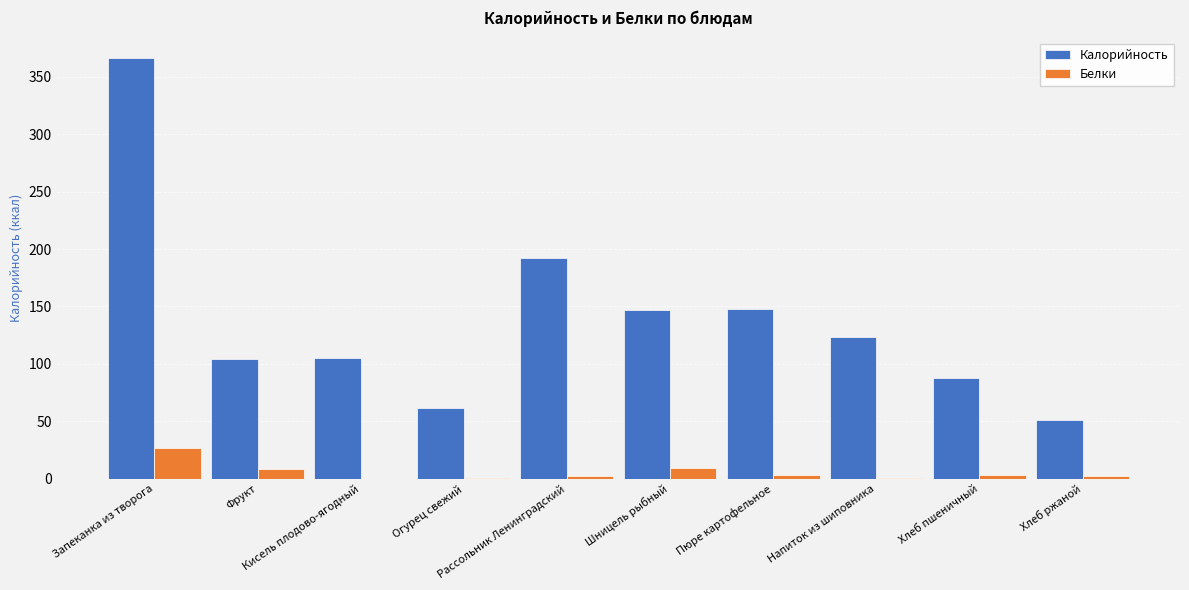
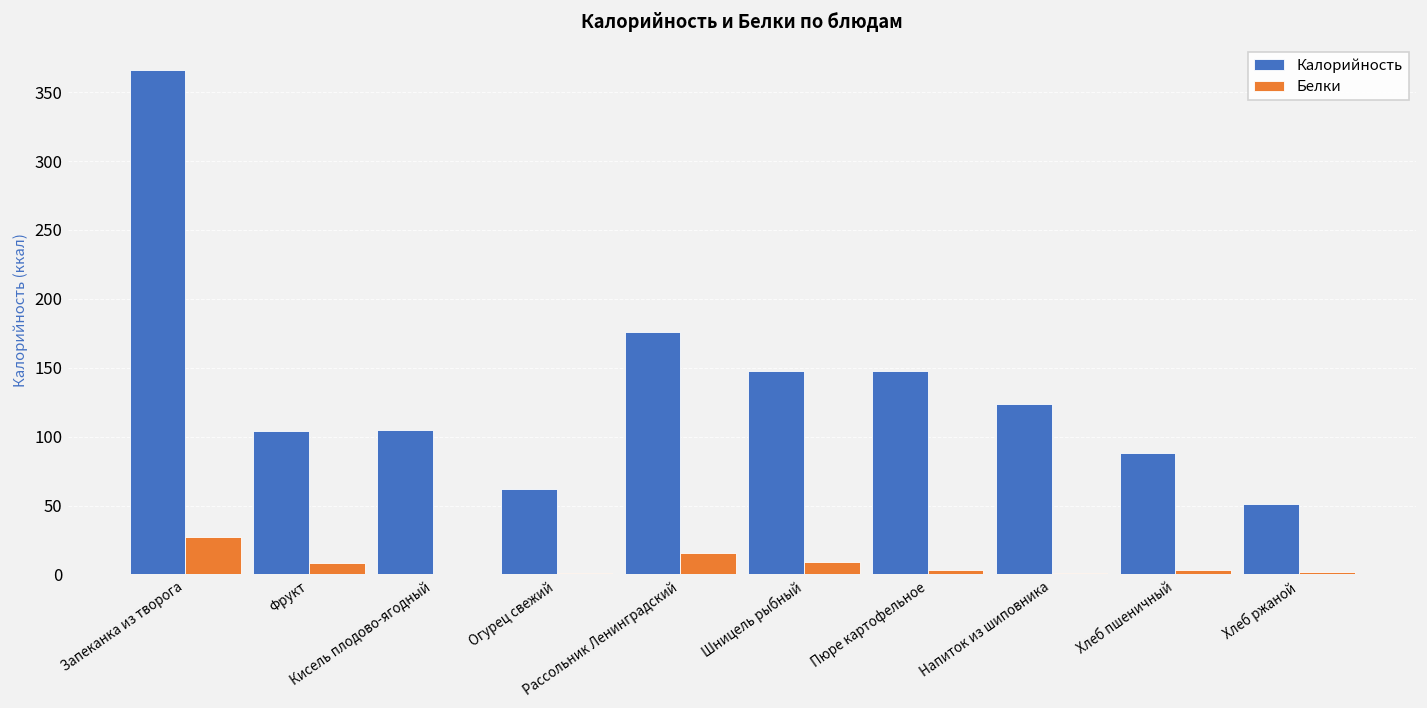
  {
    "Калорийность": {
      "Запеканка из творога": 366,
      "Фрукт": 104,
      "Кисель плодово-ягодный": 105,
      "Огурец свежий": 62,
-     "Рассольник Ленинградский": 192,
+     "Рассольник Ленинградский": 176,
      "Шницель рыбный": 147,
      "Пюре картофельное": 148,
      "Напиток из шиповника": 124,
      "Хлеб пшеничный": 88,
      "Хлеб ржаной": 51
    },
    "Белки": {
      "Запеканка из творога": 27,
      "Фрукт": 8,
-     "Рассольник Ленинградский": 2,
+     "Рассольник Ленинградский": 16,
      "Шницель рыбный": 9,
      "Пюре картофельное": 3,
      "Хлеб пшеничный": 3
    }
  }
